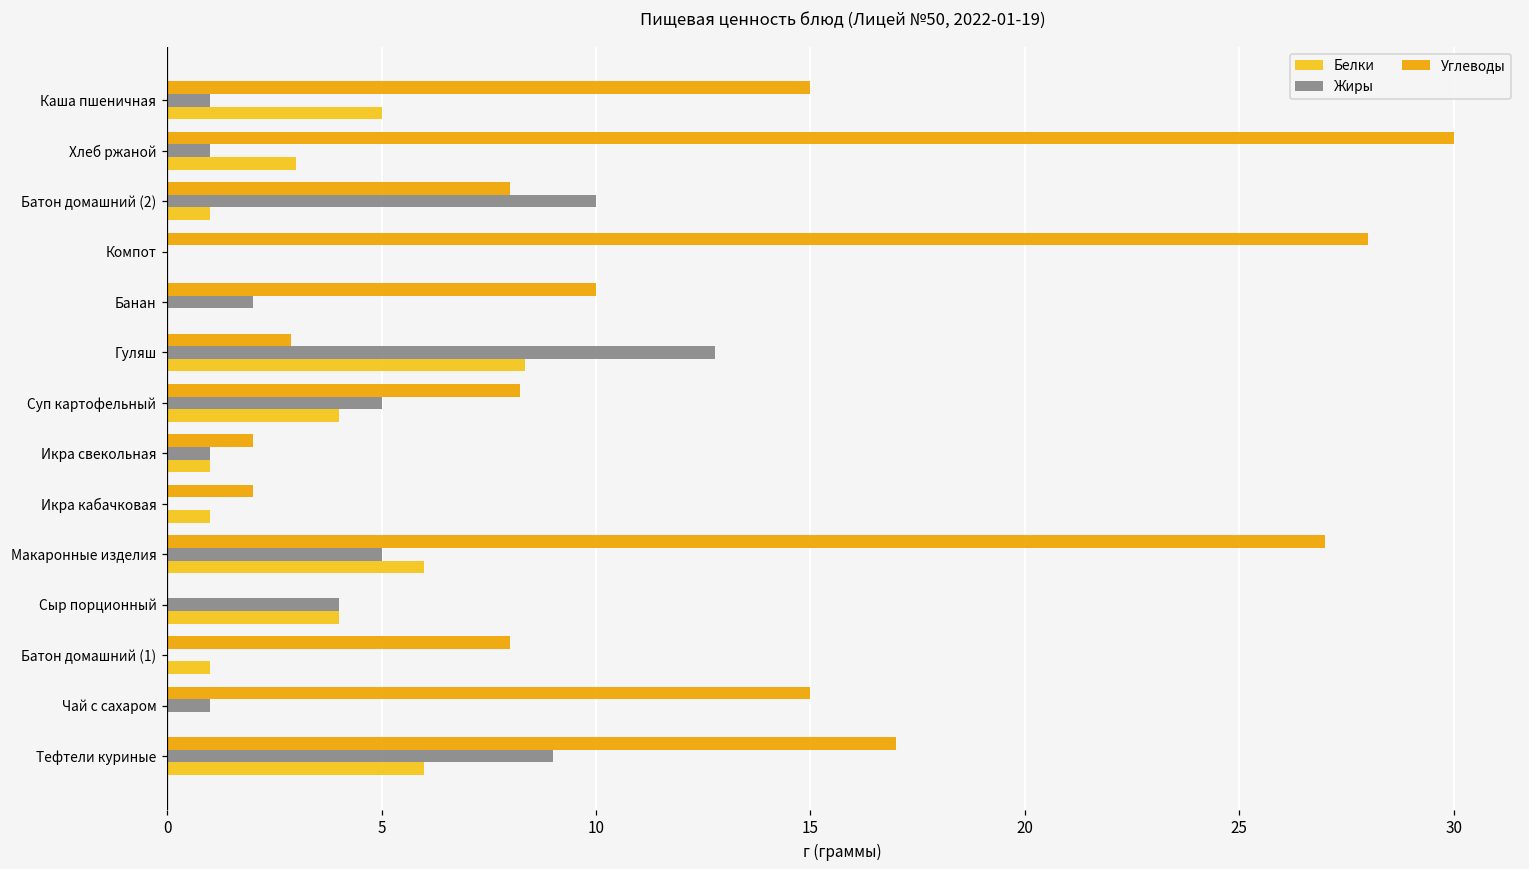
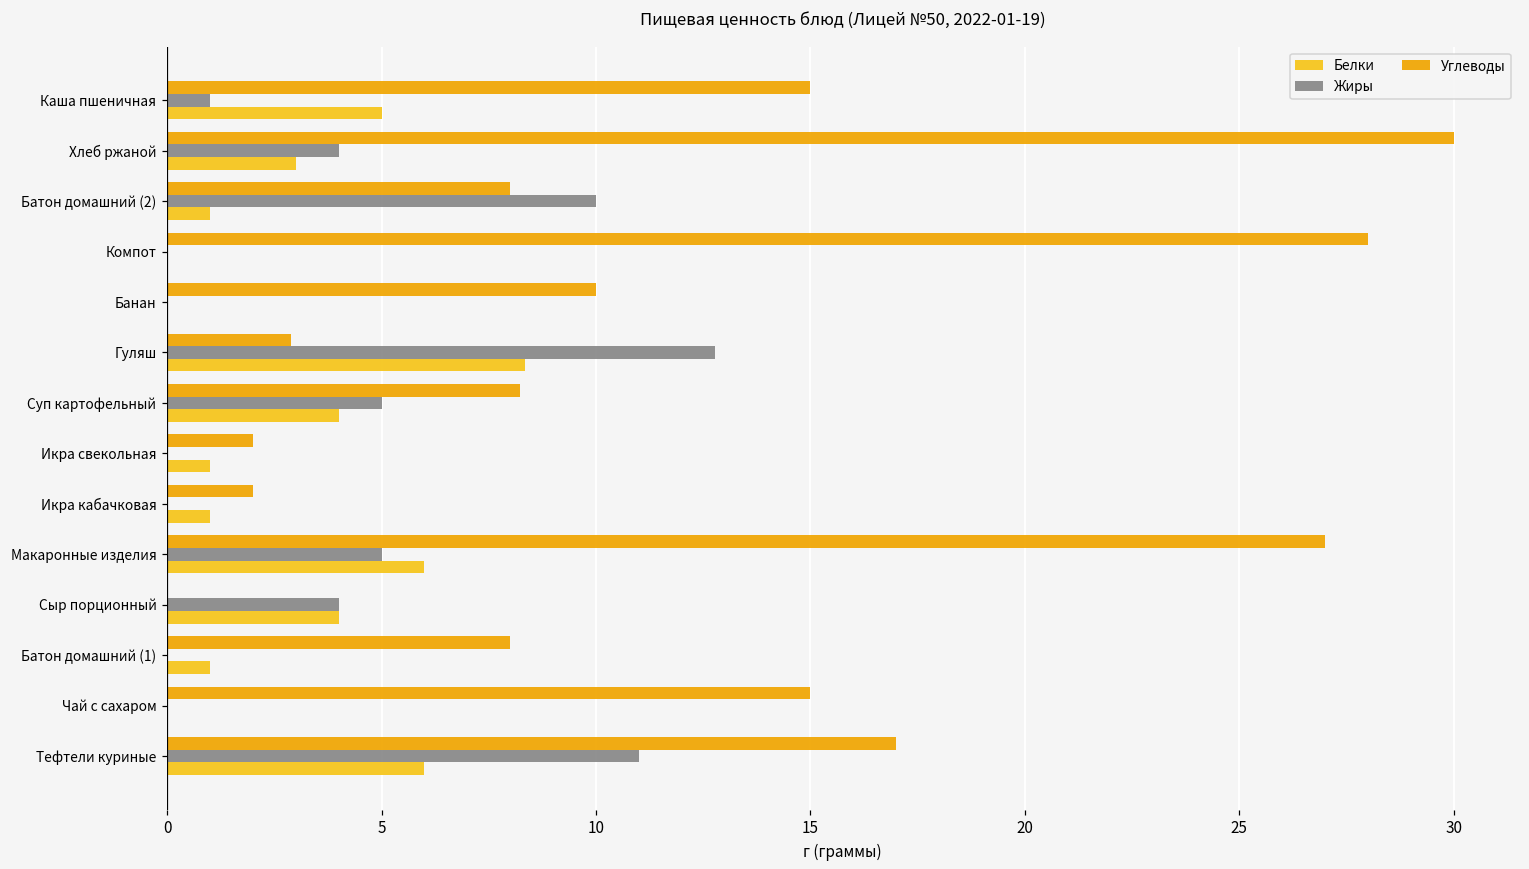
  {
    "Жиры": {
      "Каша пшеничная": 1,
-     "Хлеб ржаной": 1,
+     "Хлеб ржаной": 4,
      "Батон домашний (2)": 10,
      "Компот": 0,
-     "Банан": 2,
+     "Банан": 0,
      "Гуляш": 12.8,
      "Суп картофельный": 5,
-     "Икра свекольная": 1,
+     "Икра свекольная": 0,
      "Икра кабачковая": 0,
      "Макаронные изделия": 5,
      "Сыр порционный": 4,
      "Батон домашний (1)": 0,
-     "Чай с сахаром": 1,
-     "Тефтели куриные": 9
+     "Чай с сахаром": 0,
+     "Тефтели куриные": 11
    }
  }
